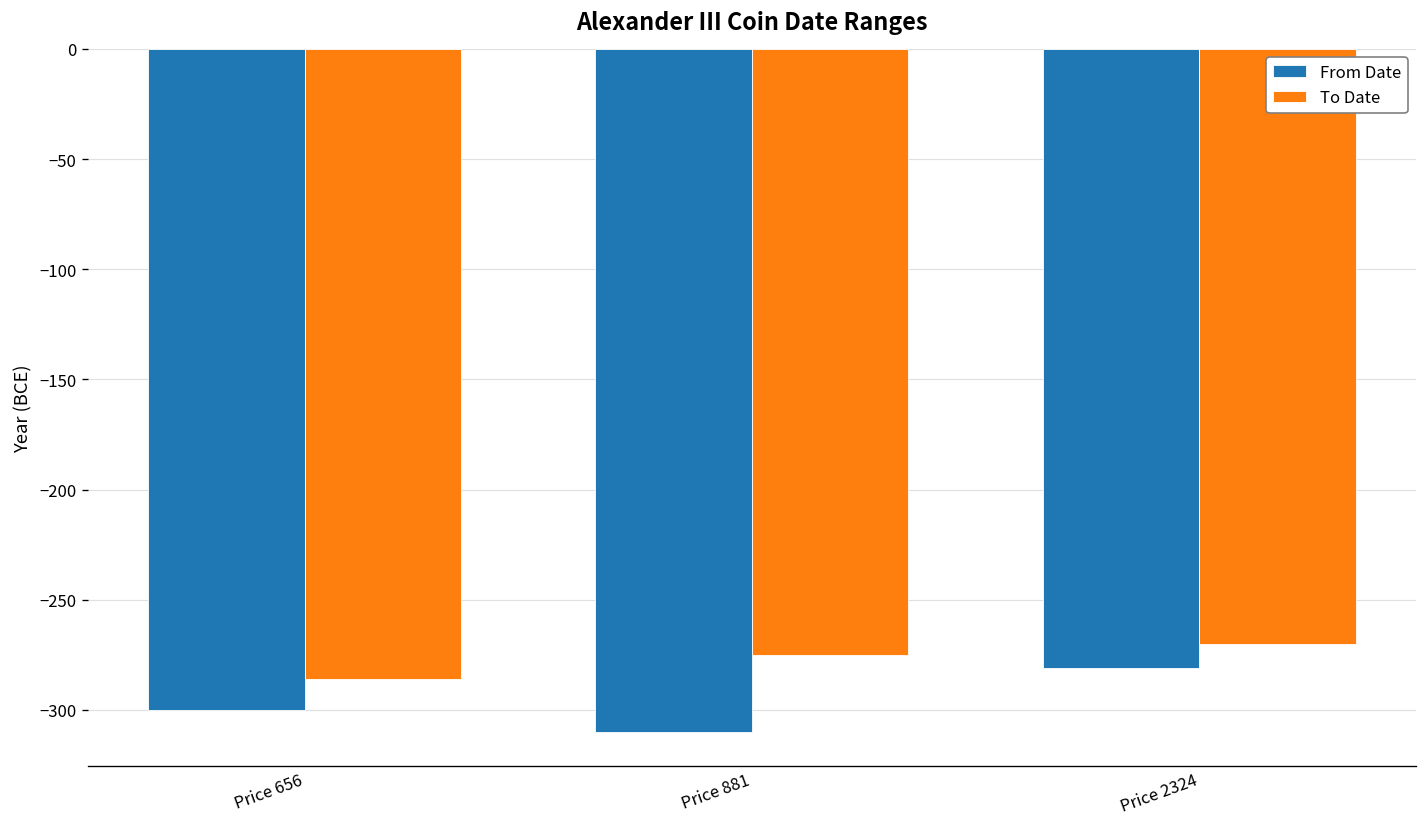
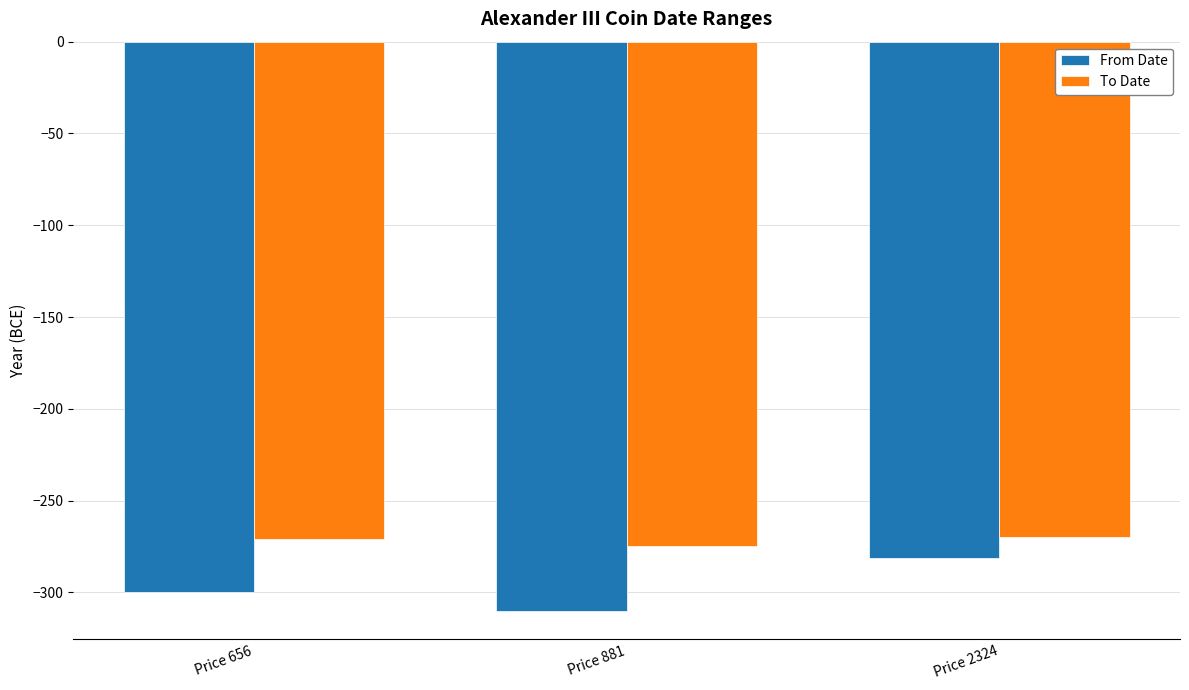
  {
    "From Date": {
      "Price 656": -300,
      "Price 881": -310,
      "Price 2324": -281
    },
    "To Date": {
-     "Price 656": -286,
+     "Price 656": -271,
      "Price 881": -275,
      "Price 2324": -270
    }
  }
